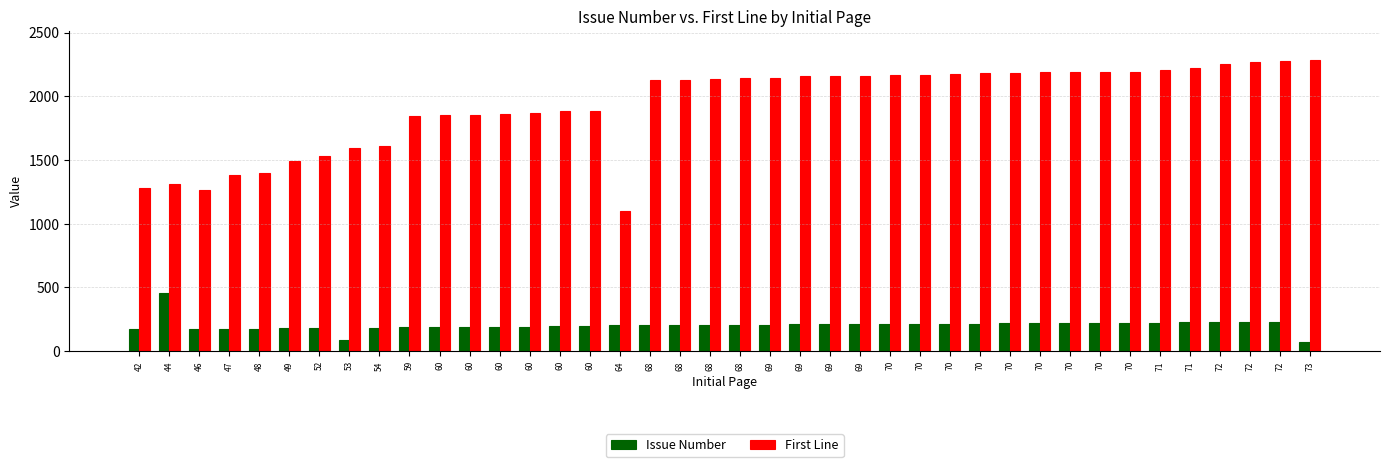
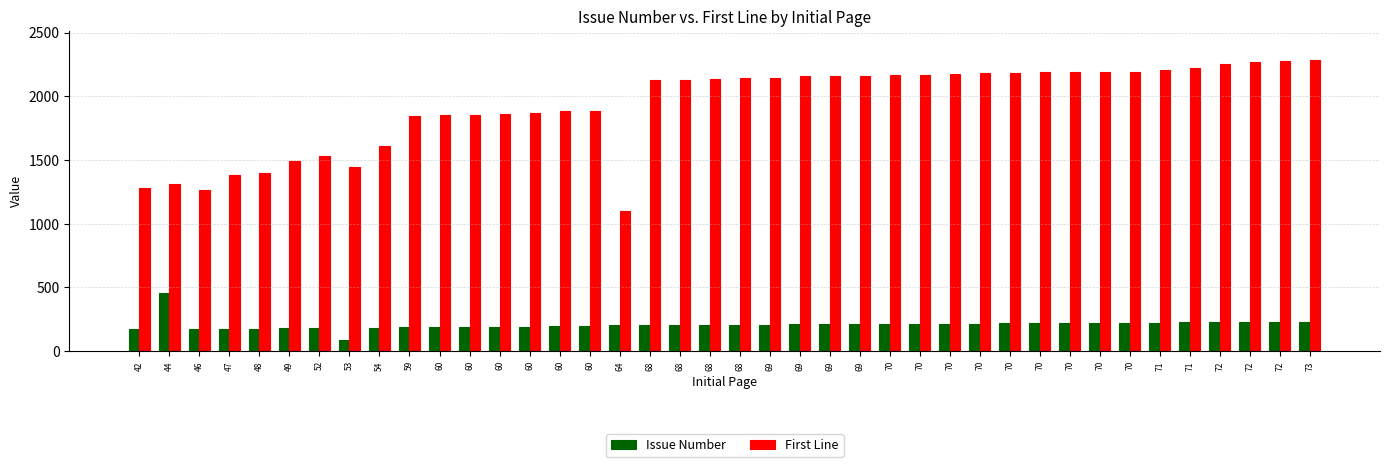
  {
    "Issue Number": {
      "42": 170,
      "44": 450,
      "46": 180,
      "47": 180,
      "48": 180,
      "49": 180,
      "52": 180,
      "53": 90,
      "54": 190,
      "59": 190,
      "64": 200,
-     "73": 70
+     "73": 230
    },
    "First Line": {
      "42": 1280,
      "44": 1310,
      "46": 1260,
      "47": 1380,
      "48": 1400,
      "49": 1490,
      "52": 1530,
-     "53": 1600,
+     "53": 1450,
      "54": 1610,
      "59": 1850,
      "64": 1100,
      "73": 2280
    }
  }
